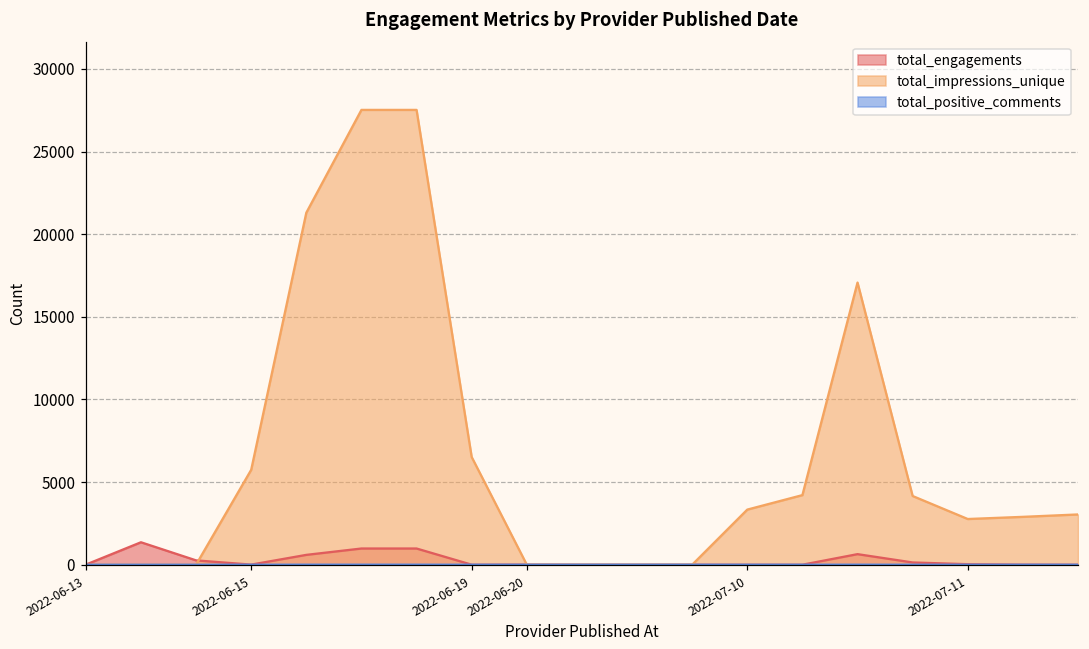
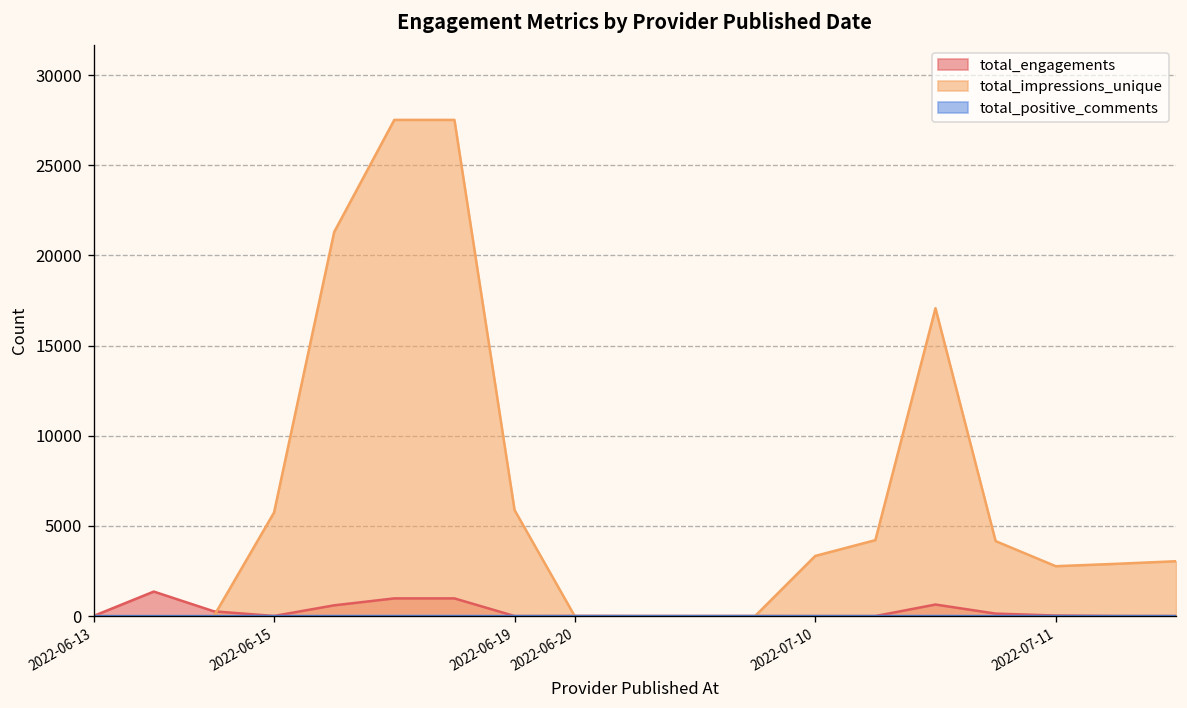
  {
    "total_impressions_unique": {
-     "2022-06-19": 6500
+     "2022-06-19": 5900
    }
  }
